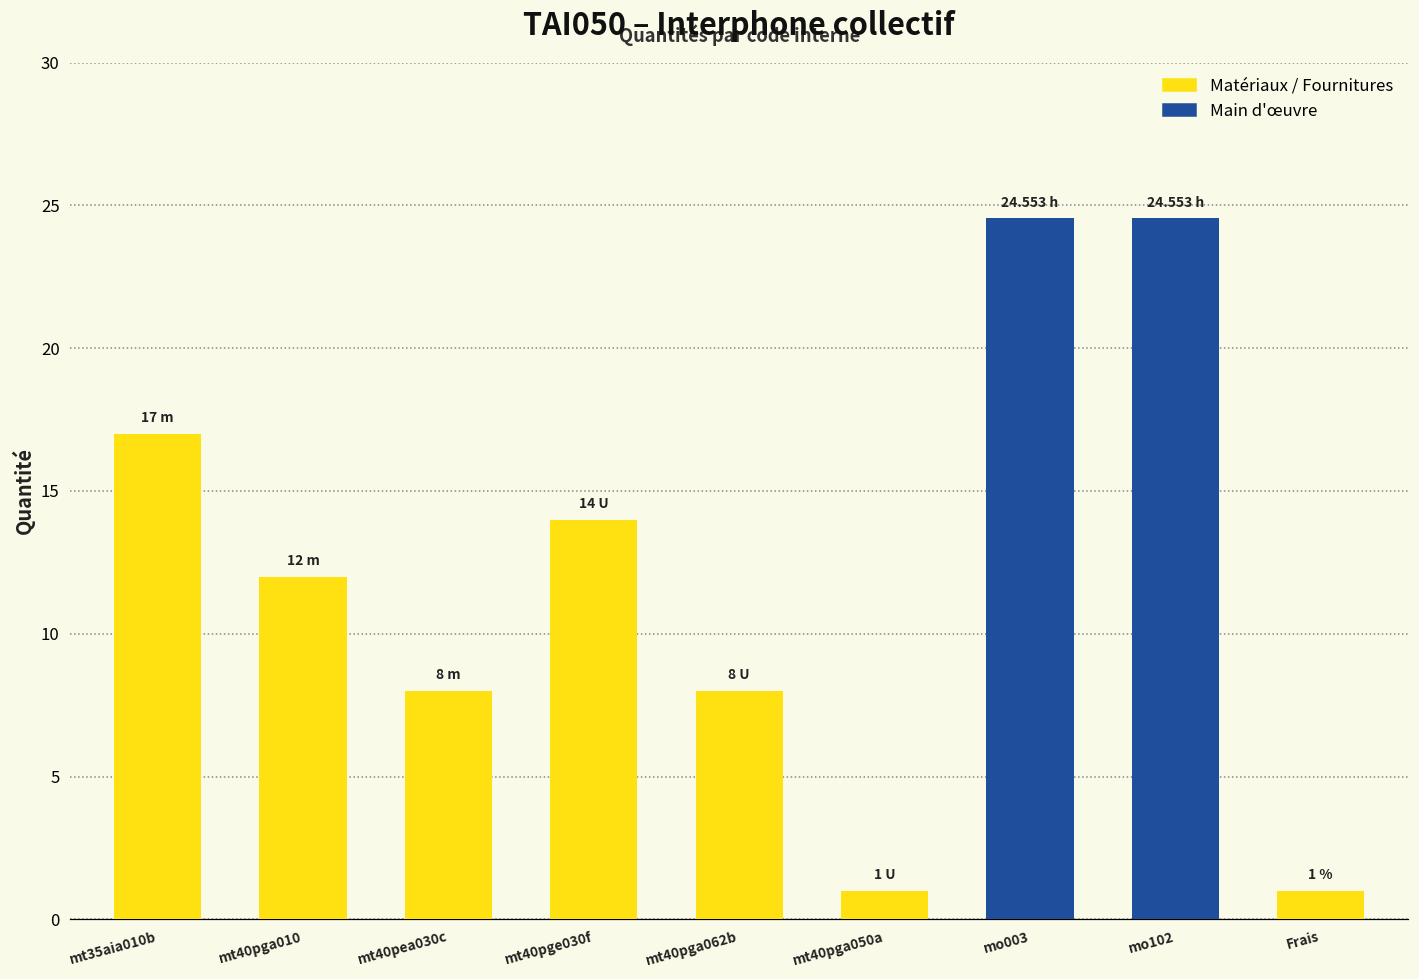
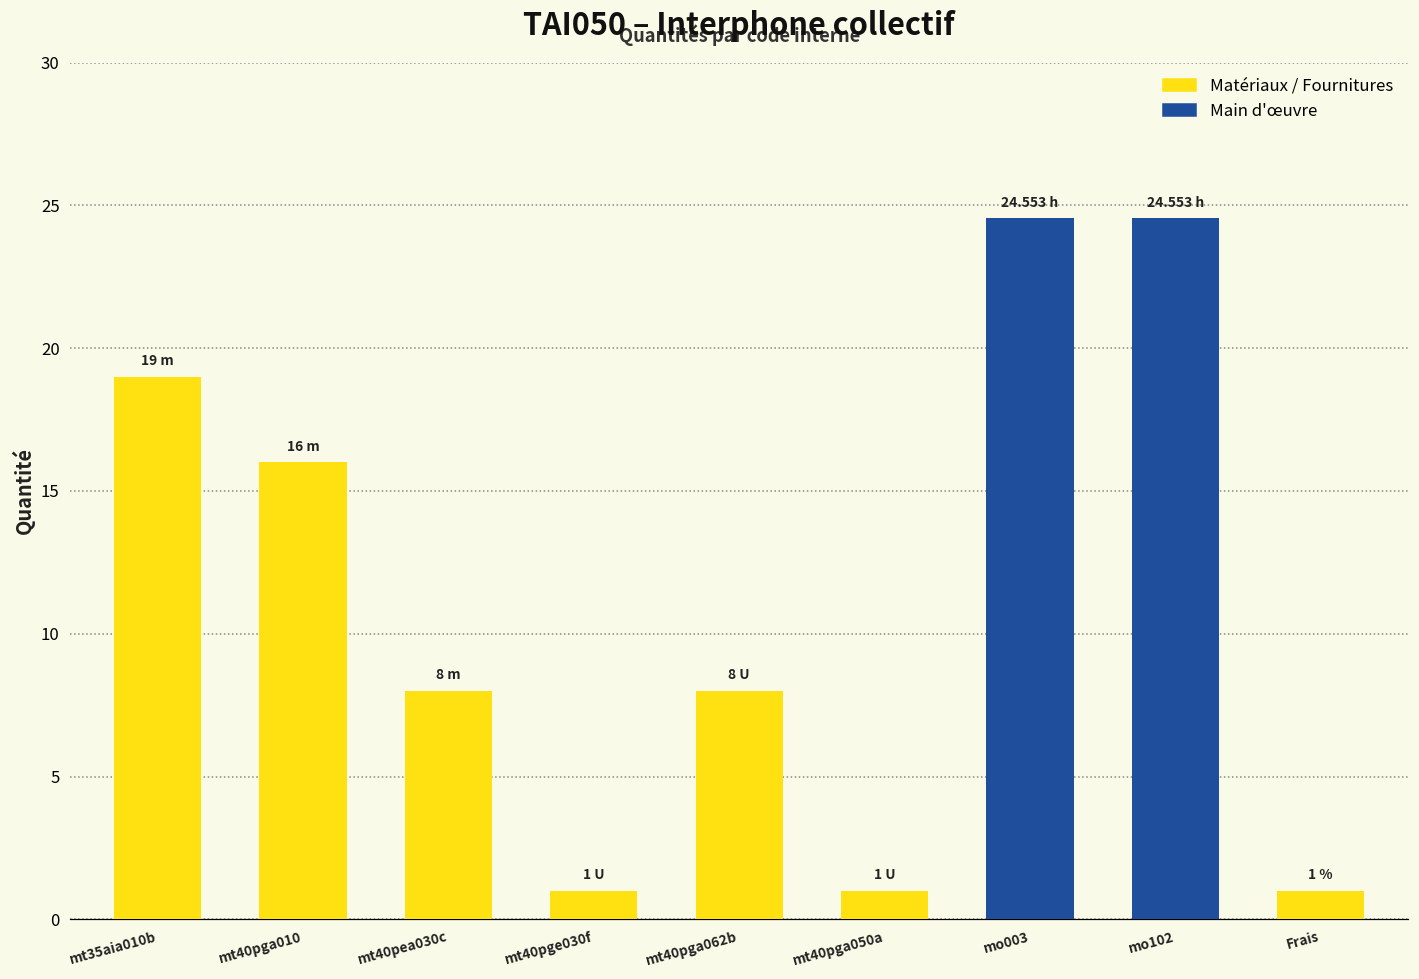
  {
    "Matériaux / Fournitures": {
-     "mt35aia010b": "17",
-     "mt40pga010": "12",
+     "mt35aia010b": "19",
+     "mt40pga010": "16",
      "mt40pea030c": "8",
-     "mt40pge030f": "14",
+     "mt40pge030f": "1",
      "mt40pga062b": "8",
      "mt40pga050a": "1",
      "Frais": "1 %"
    },
    "Main d'œuvre": {
      "mo003": "24.553",
      "mo102": "24.553"
    }
  }
